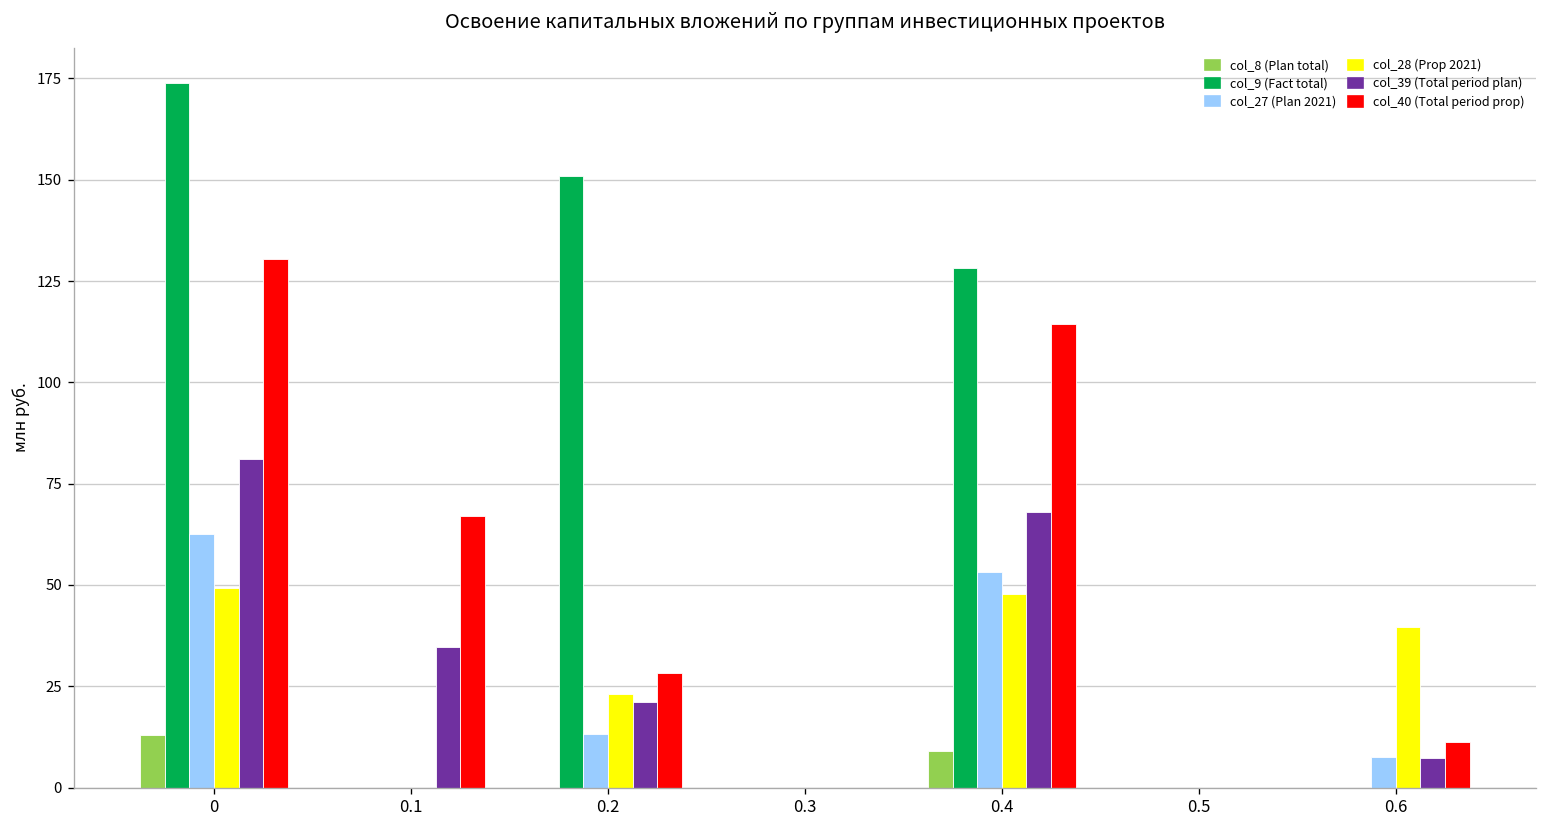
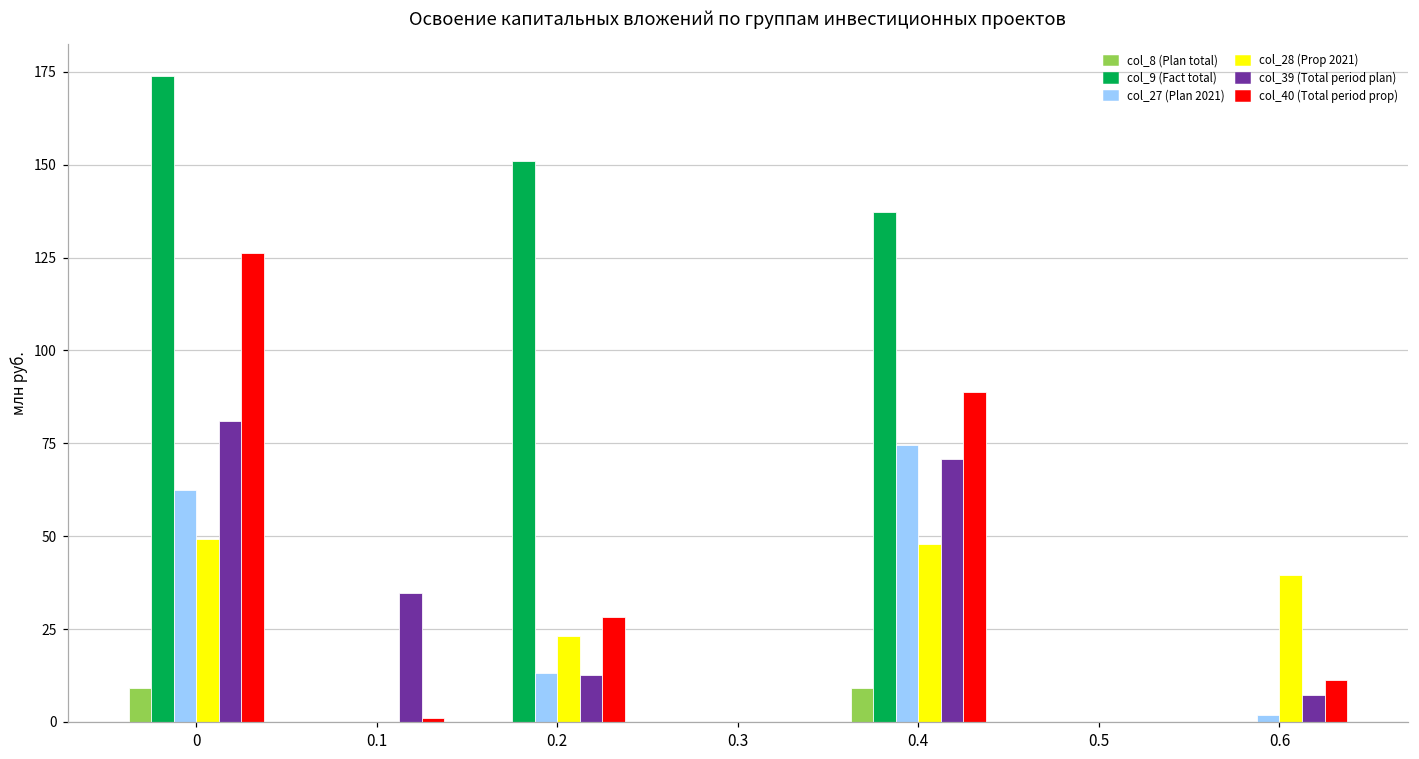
  {
    "col_8 (Plan total)": {
-     "0": 13,
+     "0": 9,
      "0.1": 0,
      "0.2": 0,
      "0.3": 0,
      "0.4": 9,
      "0.5": 0,
      "0.6": 0
    },
    "col_9 (Fact total)": {
      "0": 174,
      "0.1": 0,
      "0.2": 151,
      "0.3": 0,
-     "0.4": 128,
+     "0.4": 137,
      "0.5": 0,
      "0.6": 0
    },
    "col_27 (Plan 2021)": {
      "0": 63,
      "0.1": 0,
      "0.2": 13,
      "0.3": 0,
-     "0.4": 53,
+     "0.4": 75,
      "0.5": 0,
-     "0.6": 8
+     "0.6": 2
    },
    "col_28 (Prop 2021)": {
      "0": 49,
      "0.1": 0,
      "0.2": 23,
      "0.3": 0,
      "0.4": 48,
      "0.5": 0,
      "0.6": 40
    },
    "col_39 (Total period plan)": {
      "0": 81,
      "0.1": 35,
-     "0.2": 21,
+     "0.2": 13,
      "0.3": 0,
-     "0.4": 68,
+     "0.4": 71,
      "0.5": 0,
      "0.6": 7
    },
    "col_40 (Total period prop)": {
-     "0": 131,
-     "0.1": 67,
+     "0": 126,
+     "0.1": 1,
      "0.2": 28,
      "0.3": 0,
-     "0.4": 114,
+     "0.4": 89,
      "0.5": 0,
      "0.6": 11
    }
  }
